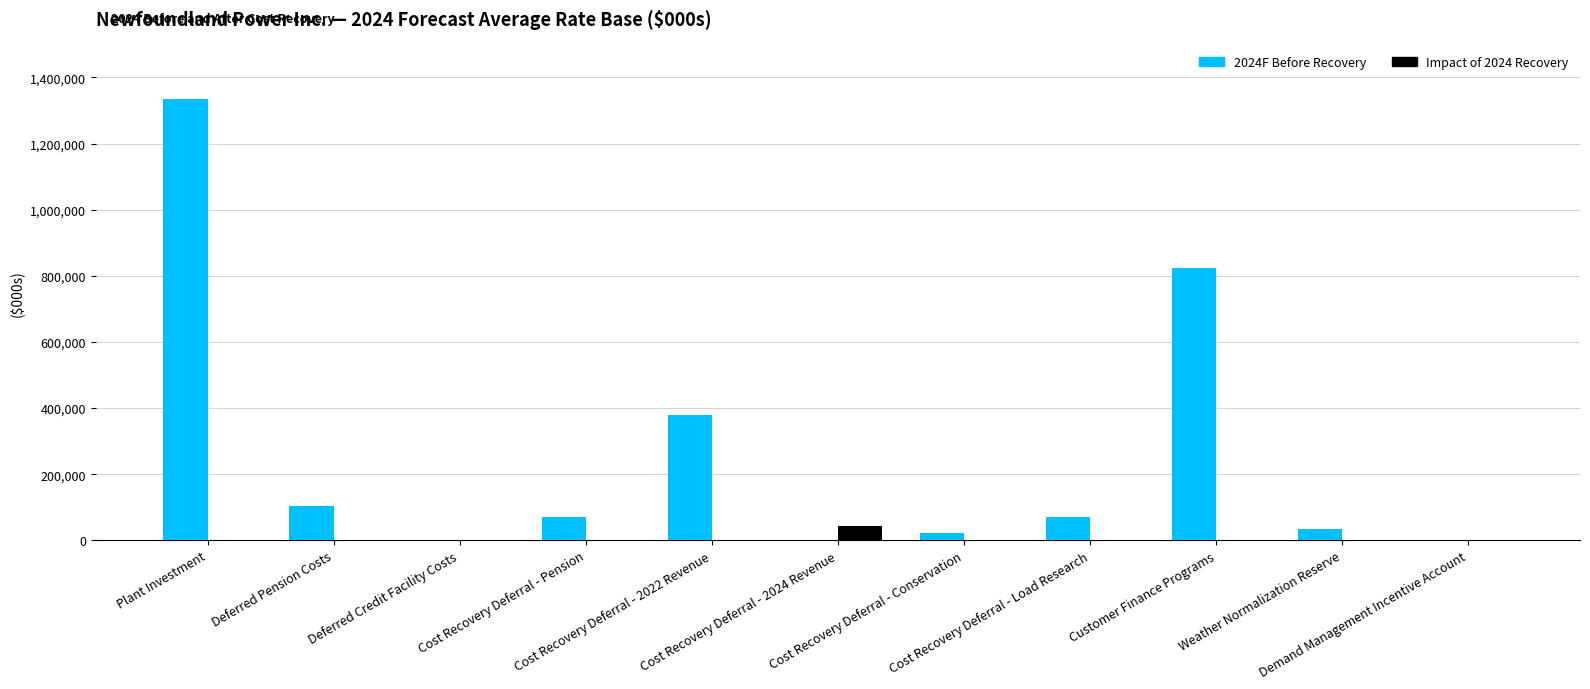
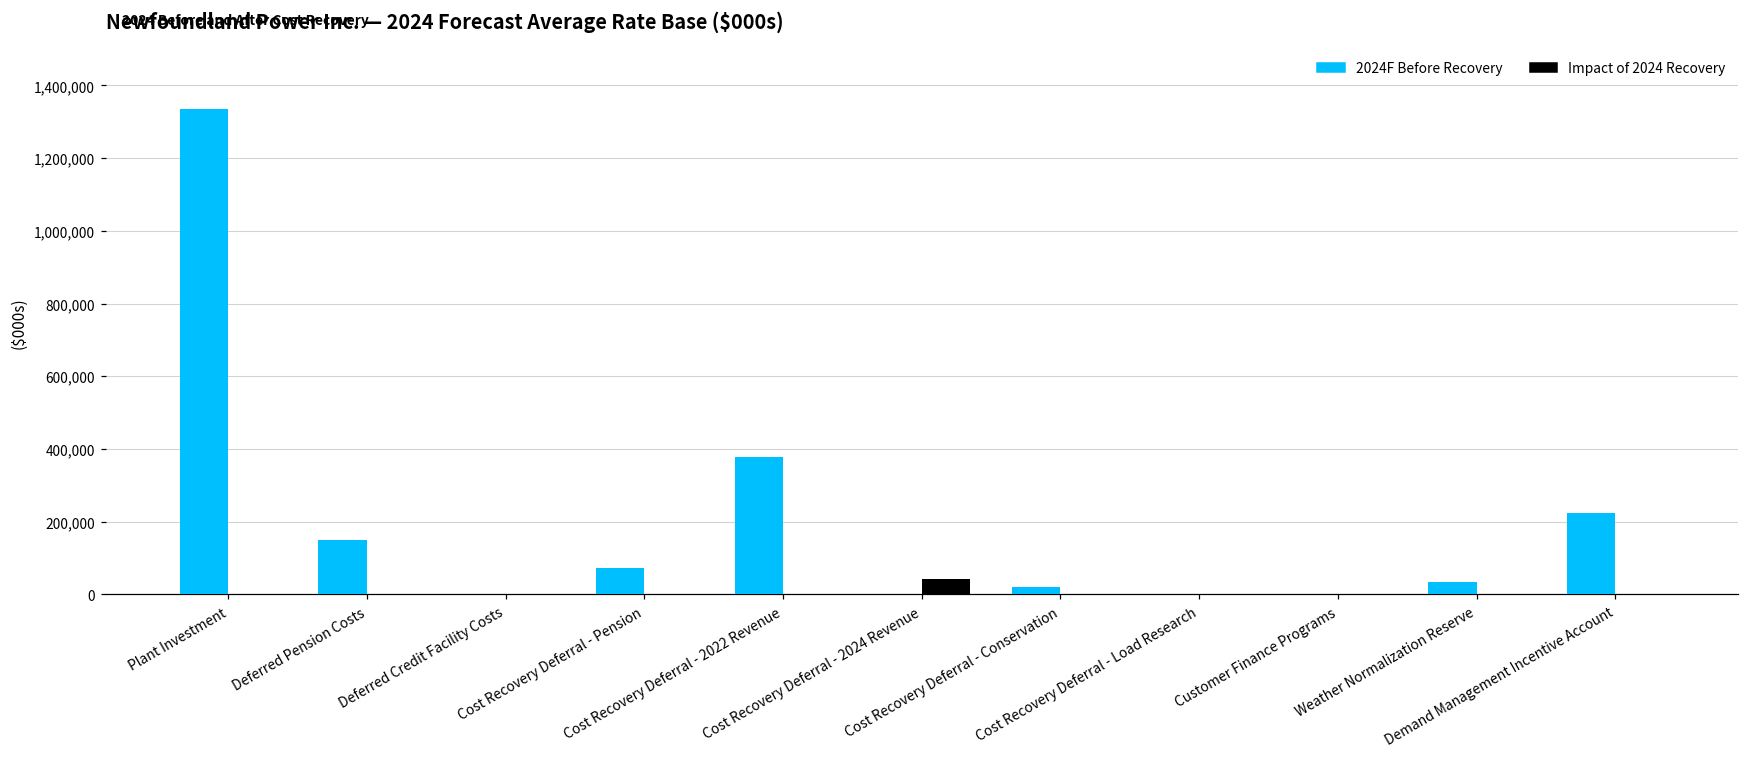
  {
    "2024F Before Recovery": {
      "Plant Investment": "1,330,000",
-     "Deferred Pension Costs": "100,000",
+     "Deferred Pension Costs": "150,000",
      "Cost Recovery Deferral - Pension": "70,000",
      "Cost Recovery Deferral - 2022 Revenue": "380,000",
      "Cost Recovery Deferral - 2024 Revenue": "0",
      "Cost Recovery Deferral - Conservation": "20,000",
-     "Cost Recovery Deferral - Load Research": "70,000",
-     "Customer Finance Programs": "820,000",
+     "Cost Recovery Deferral - Load Research": "0",
+     "Customer Finance Programs": "0",
      "Weather Normalization Reserve": "30,000",
-     "Demand Management Incentive Account": "0"
+     "Demand Management Incentive Account": "220,000"
    },
    "Impact of 2024 Recovery": {
      "Plant Investment": "0",
      "Deferred Pension Costs": "0",
      "Deferred Credit Facility Costs": "0",
      "Cost Recovery Deferral - Pension": "0",
      "Cost Recovery Deferral - 2022 Revenue": "0",
      "Cost Recovery Deferral - 2024 Revenue": "40,000",
      "Cost Recovery Deferral - Conservation": "0",
      "Cost Recovery Deferral - Load Research": "0",
      "Customer Finance Programs": "0",
      "Weather Normalization Reserve": "0",
      "Demand Management Incentive Account": "0"
    }
  }
